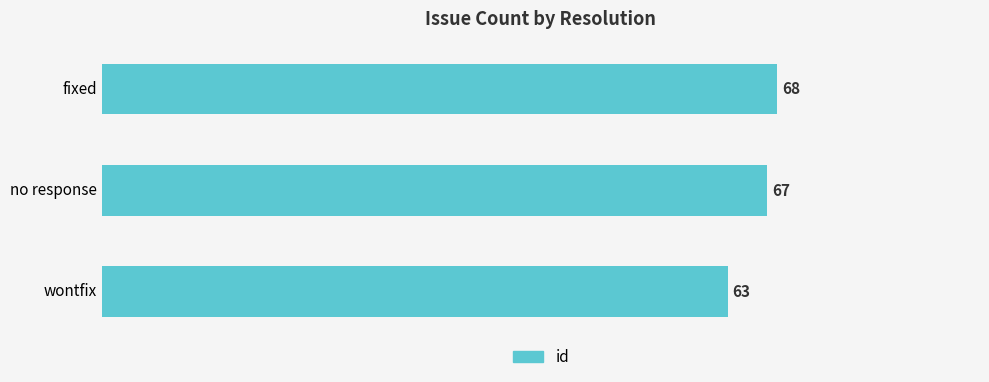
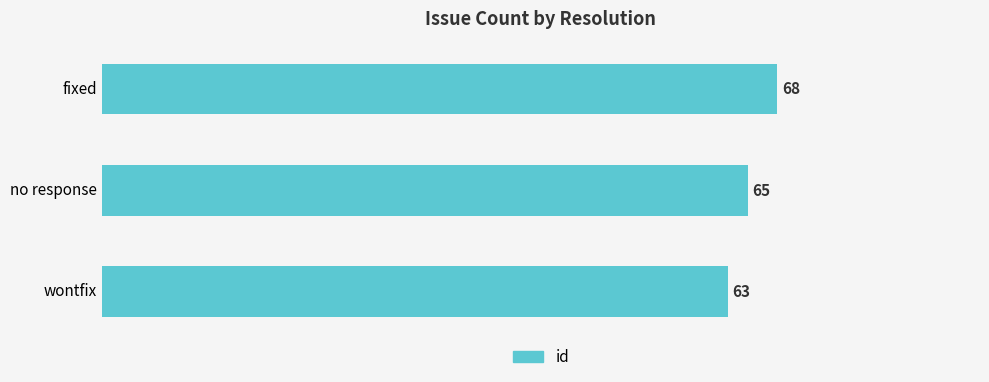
  {
    "fixed": 68,
-   "no response": 67,
+   "no response": 65,
    "wontfix": 63
  }
